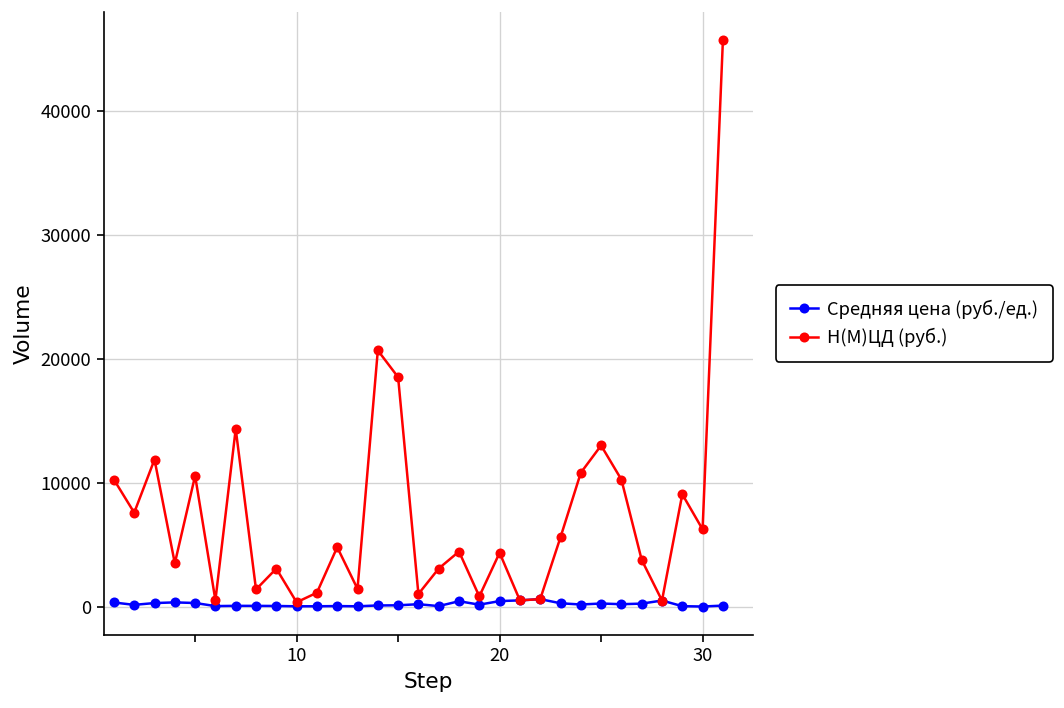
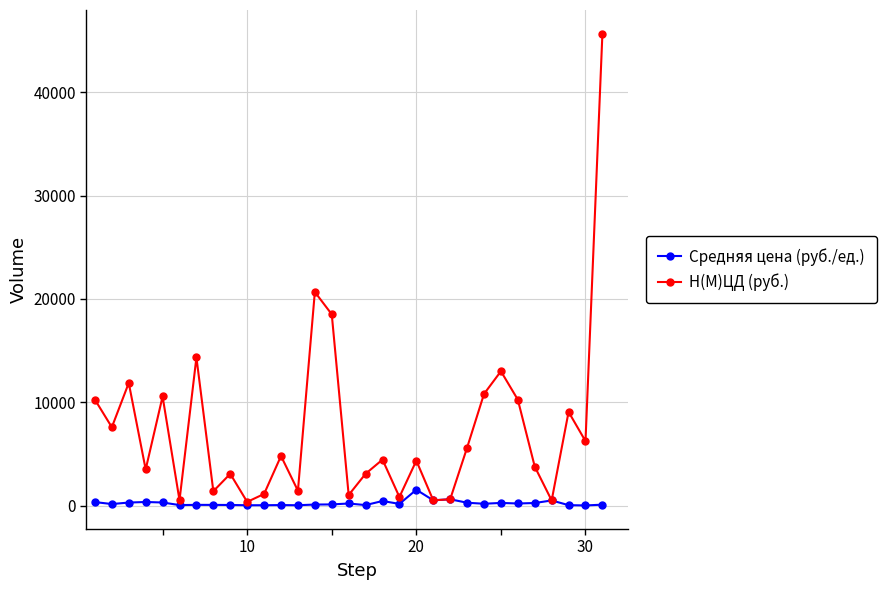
  {
    "Средняя цена (руб./ед.)": {
      "10": 0,
-     "20": 500,
+     "20": 1500,
      "30": 0
    },
    "Н(М)ЦД (руб.)": {
      "10": 400,
      "20": 4300,
      "30": 6200
    }
  }
